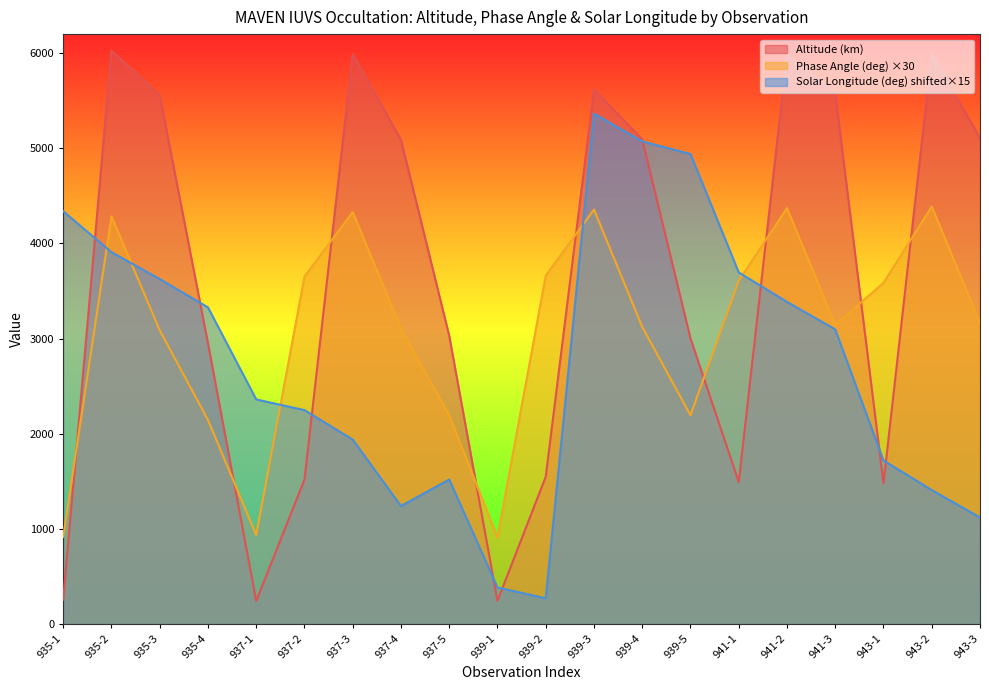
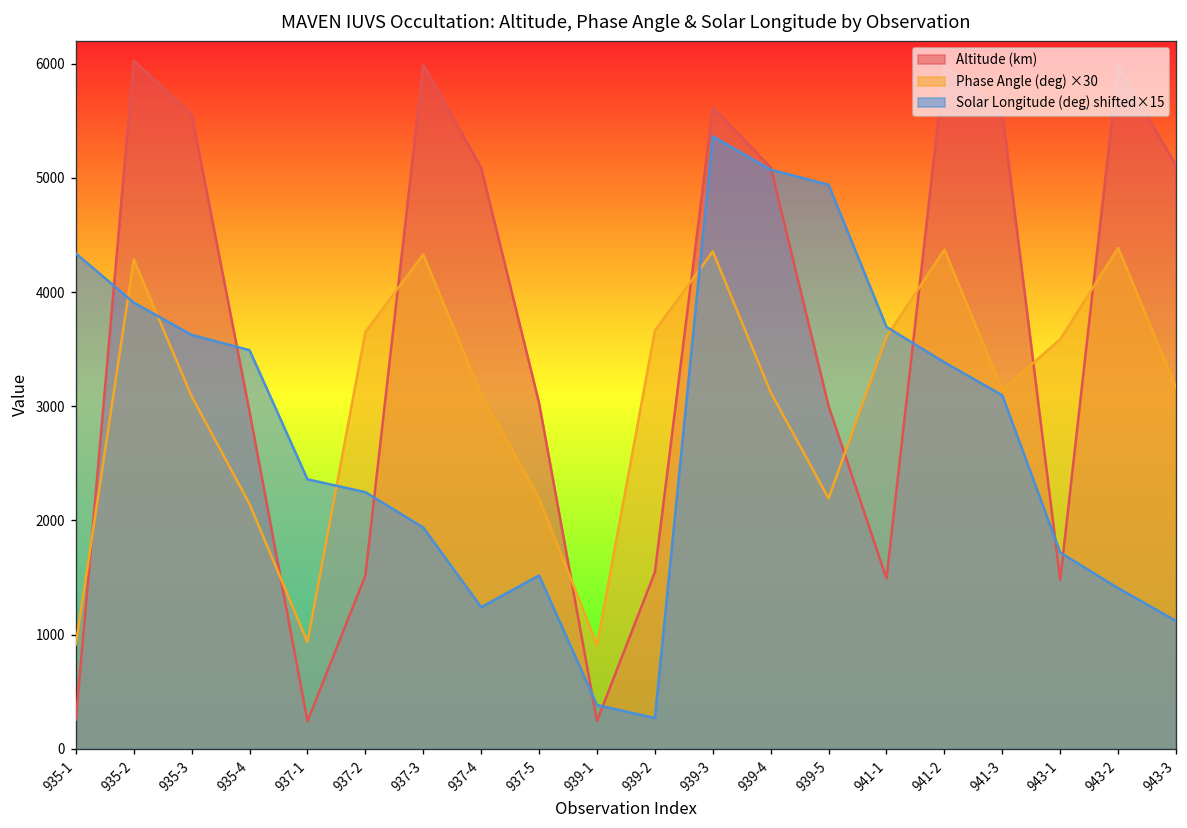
  {
    "Altitude (km)": {
      "935-1": 300,
      "935-2": 6000,
      "935-3": 5600,
      "935-4": 3000,
      "937-1": 200,
      "937-2": 1500,
      "937-3": 6000,
      "937-4": 5100,
      "937-5": 3000,
      "939-1": 200,
      "939-2": 1500,
      "939-3": 5600,
      "939-5": 3000,
      "941-1": 1500,
      "941-3": 5600,
      "943-1": 1500,
      "943-3": 5100
    },
    "Phase Angle (deg) ×30": {
      "935-1": 900,
      "935-2": 4300,
      "935-3": 3100,
      "935-4": 2100,
      "937-1": 900,
      "937-2": 3700,
      "937-3": 4300,
      "937-4": 3100,
      "937-5": 2200,
      "939-1": 900,
      "939-2": 3700,
      "939-3": 4400,
      "939-4": 3100,
      "939-5": 2200,
      "941-1": 3600,
      "941-2": 4400,
      "941-3": 3100,
      "943-1": 3600,
      "943-2": 4400,
      "943-3": 3200
    },
    "Solar Longitude (deg) shifted×15": {
      "935-1": 4300,
      "935-2": 3900,
      "935-3": 3600,
-     "935-4": 3300,
+     "935-4": 3500,
      "937-1": 2400,
      "937-2": 2200,
      "937-3": 1900,
      "937-4": 1200,
      "937-5": 1500,
      "939-1": 400,
      "939-2": 300,
      "939-3": 5400,
      "939-5": 4900,
      "941-1": 3700,
      "941-2": 3400,
      "941-3": 3100,
      "943-1": 1700,
      "943-2": 1400,
      "943-3": 1100
    }
  }
